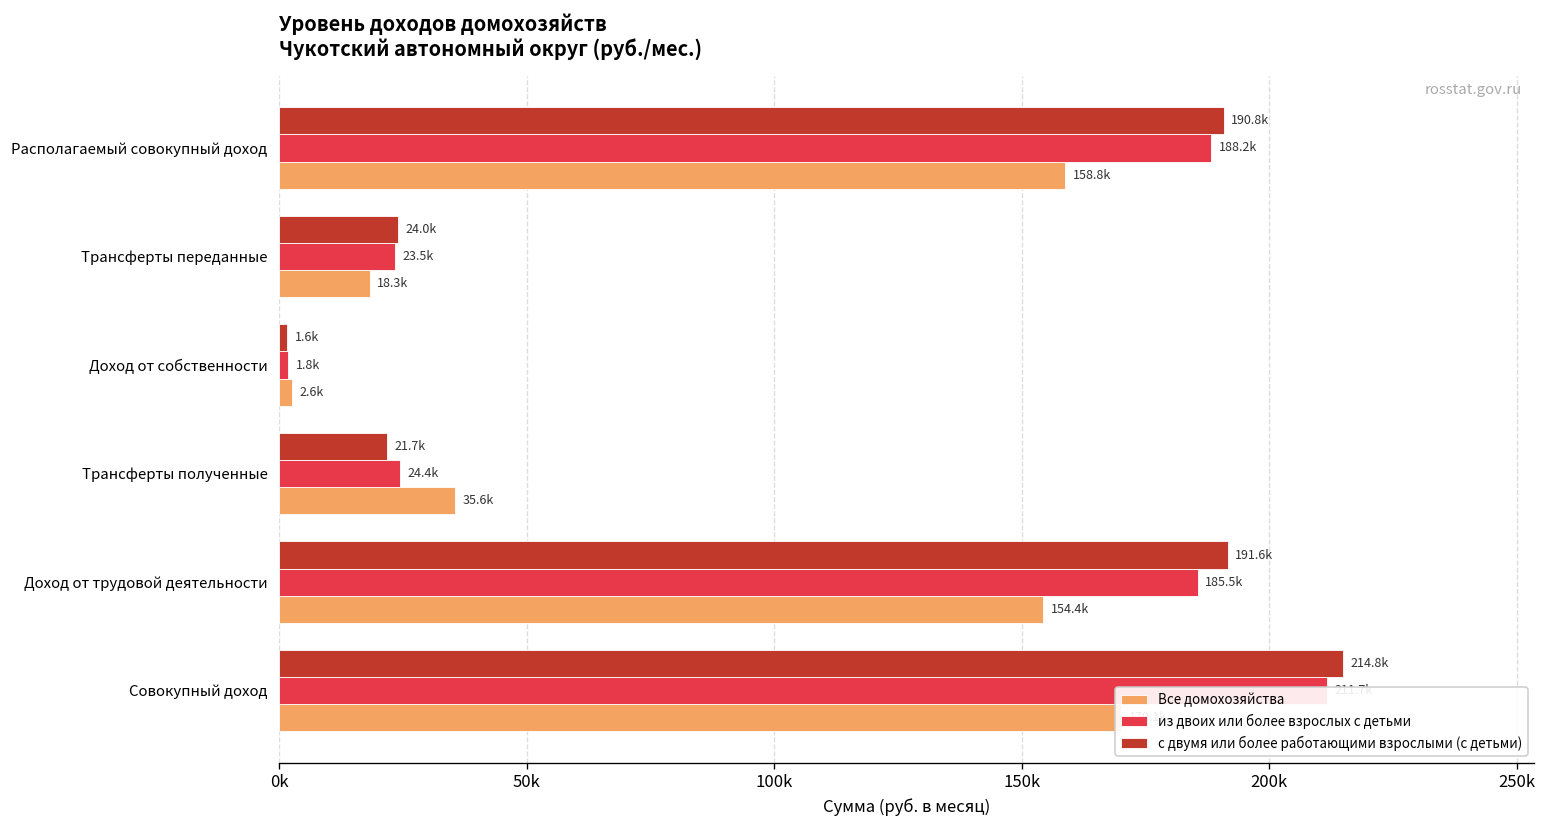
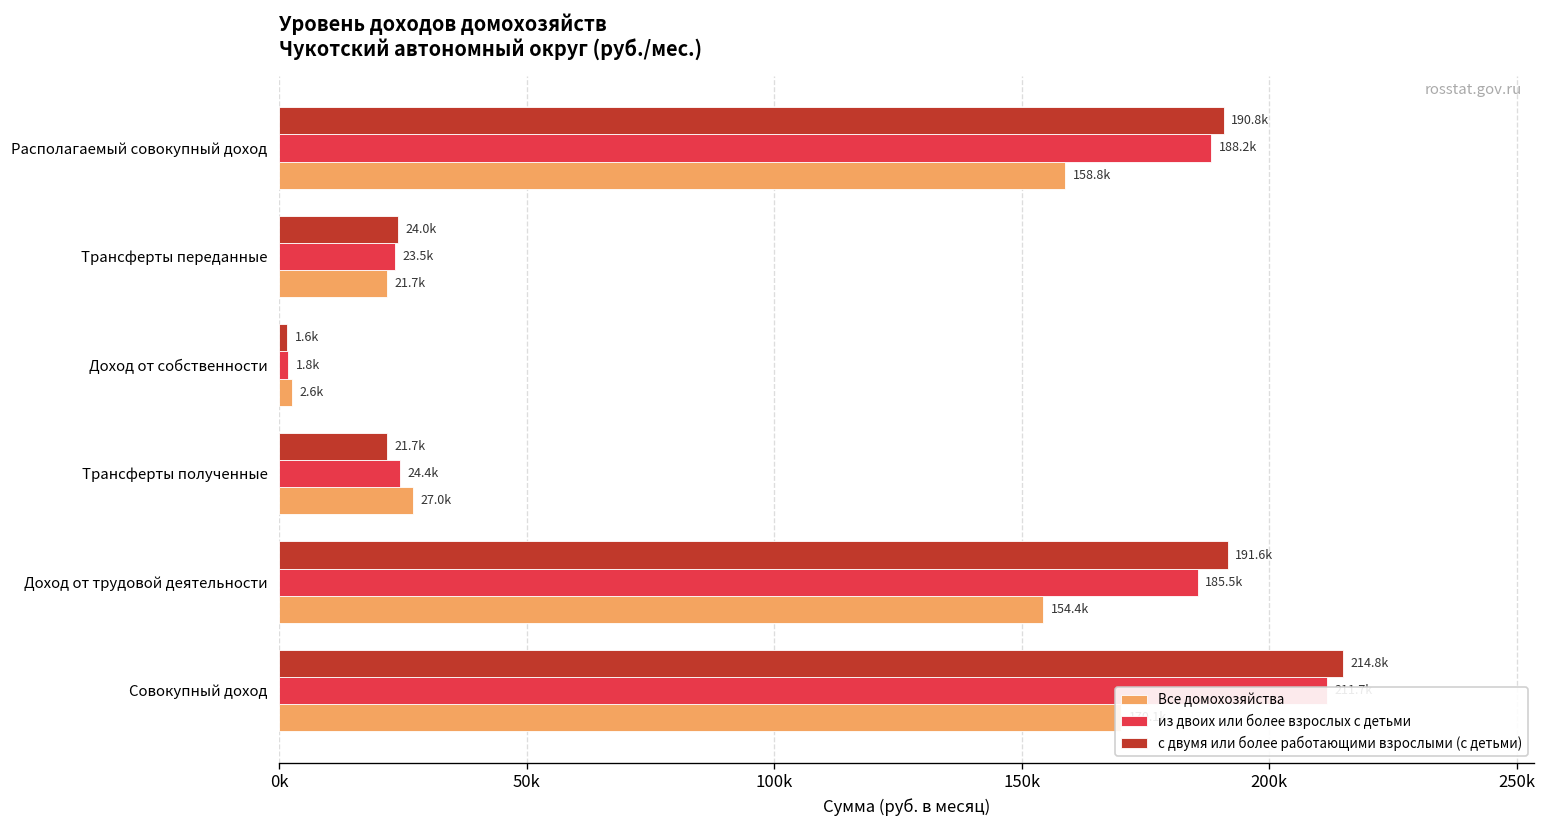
  {
    "Все домохозяйства": {
      "Располагаемый совокупный доход": "158.8k",
-     "Трансферты переданные": "18.3k",
+     "Трансферты переданные": "21.7k",
      "Доход от собственности": "2.6k",
-     "Трансферты полученные": "35.6k",
+     "Трансферты полученные": "27.0k",
      "Доход от трудовой деятельности": "154.4k"
    }
  }
